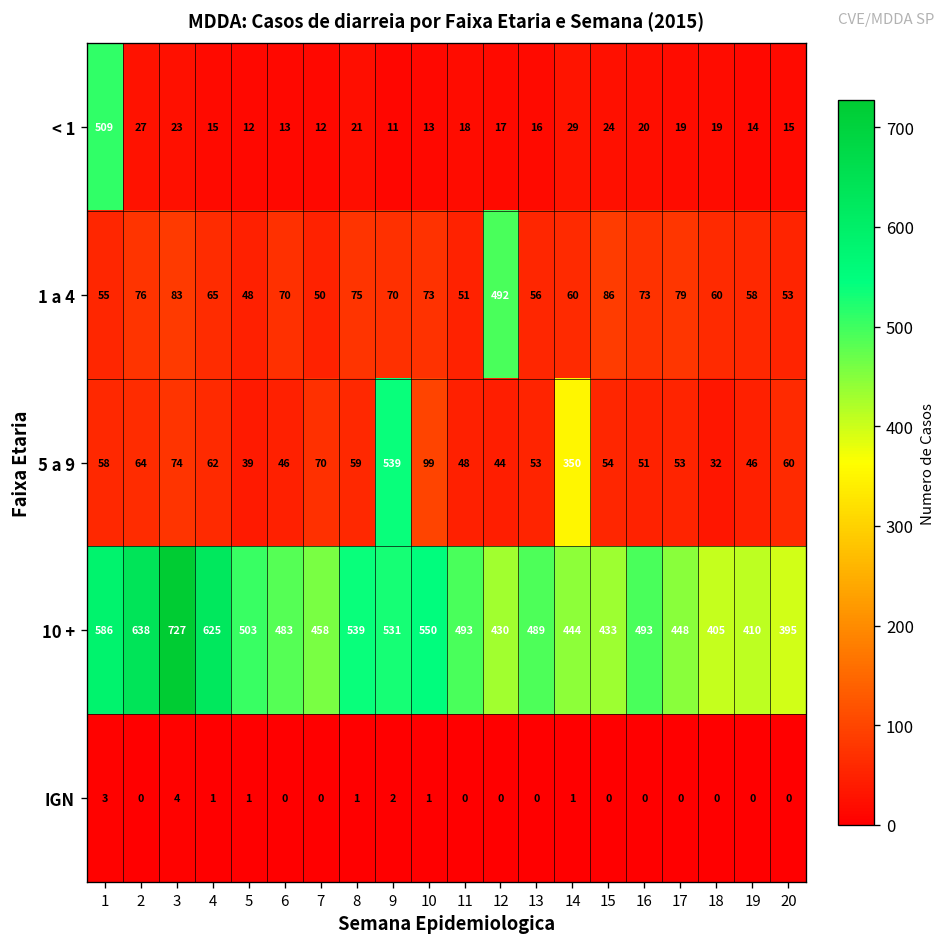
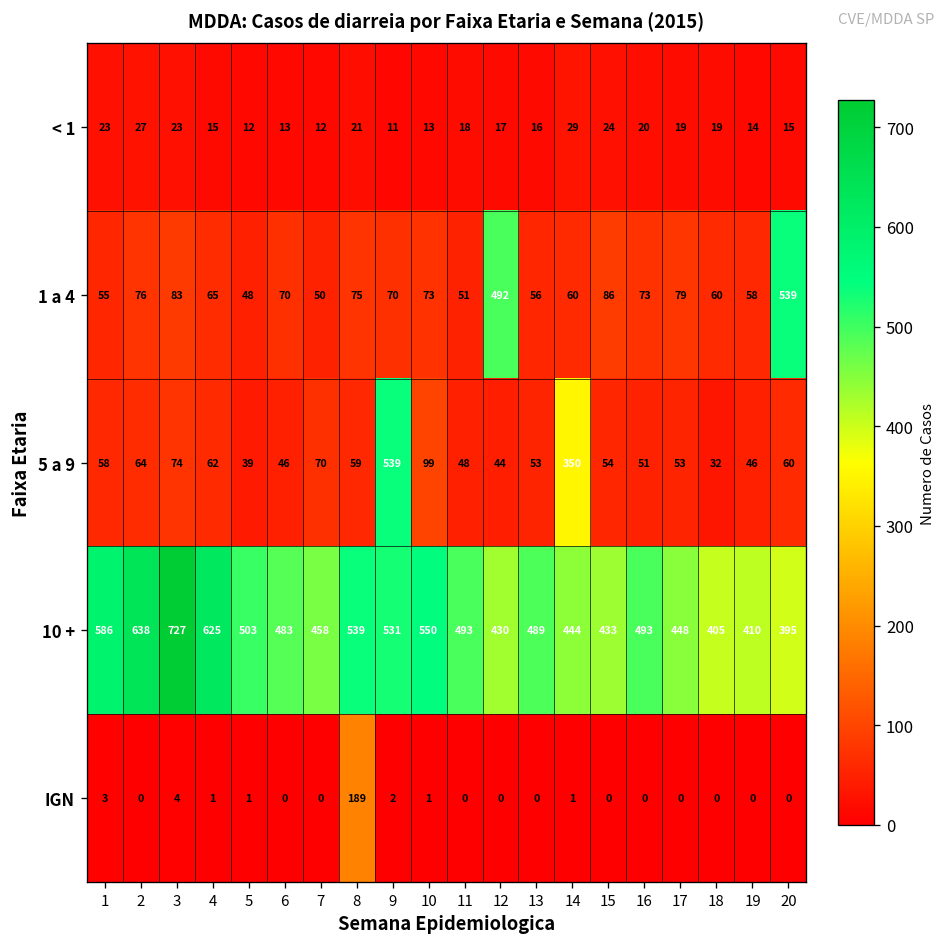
  {
    "< 1": {
-     "1": 509,
+     "1": 23,
      "2": 27,
      "3": 23,
      "4": 15,
      "5": 12,
      "6": 13,
      "7": 12,
      "8": 21,
      "9": 11,
      "10": 13,
      "11": 18,
      "12": 17,
      "13": 16,
      "14": 29,
      "15": 24,
      "16": 20,
      "17": 19,
      "18": 19,
      "19": 14,
      "20": 15
    },
    "1 a 4": {
      "1": 55,
      "2": 76,
      "3": 83,
      "4": 65,
      "5": 48,
      "6": 70,
      "7": 50,
      "8": 75,
      "9": 70,
      "10": 73,
      "11": 51,
      "12": 492,
      "13": 56,
      "14": 60,
      "15": 86,
      "16": 73,
      "17": 79,
      "18": 60,
      "19": 58,
-     "20": 53
+     "20": 539
    },
    "5 a 9": {
      "1": 58,
      "2": 64,
      "3": 74,
      "4": 62,
      "5": 39,
      "6": 46,
      "7": 70,
      "8": 59,
      "9": 539,
      "10": 99,
      "11": 48,
      "12": 44,
      "13": 53,
      "14": 350,
      "15": 54,
      "16": 51,
      "17": 53,
      "18": 32,
      "19": 46,
      "20": 60
    },
    "10 +": {
      "1": 586,
      "2": 638,
      "3": 727,
      "4": 625,
      "5": 503,
      "6": 483,
      "7": 458,
      "8": 539,
      "9": 531,
      "10": 550,
      "11": 493,
      "12": 430,
      "13": 489,
      "14": 444,
      "15": 433,
      "16": 493,
      "17": 448,
      "18": 405,
      "19": 410,
      "20": 395
    },
    "IGN": {
      "1": 3,
      "2": 0,
      "3": 4,
      "4": 1,
      "5": 1,
      "6": 0,
      "7": 0,
-     "8": 1,
+     "8": 189,
      "9": 2,
      "10": 1,
      "11": 0,
      "12": 0,
      "13": 0,
      "14": 1,
      "15": 0,
      "16": 0,
      "17": 0,
      "18": 0,
      "19": 0,
      "20": 0
    }
  }
